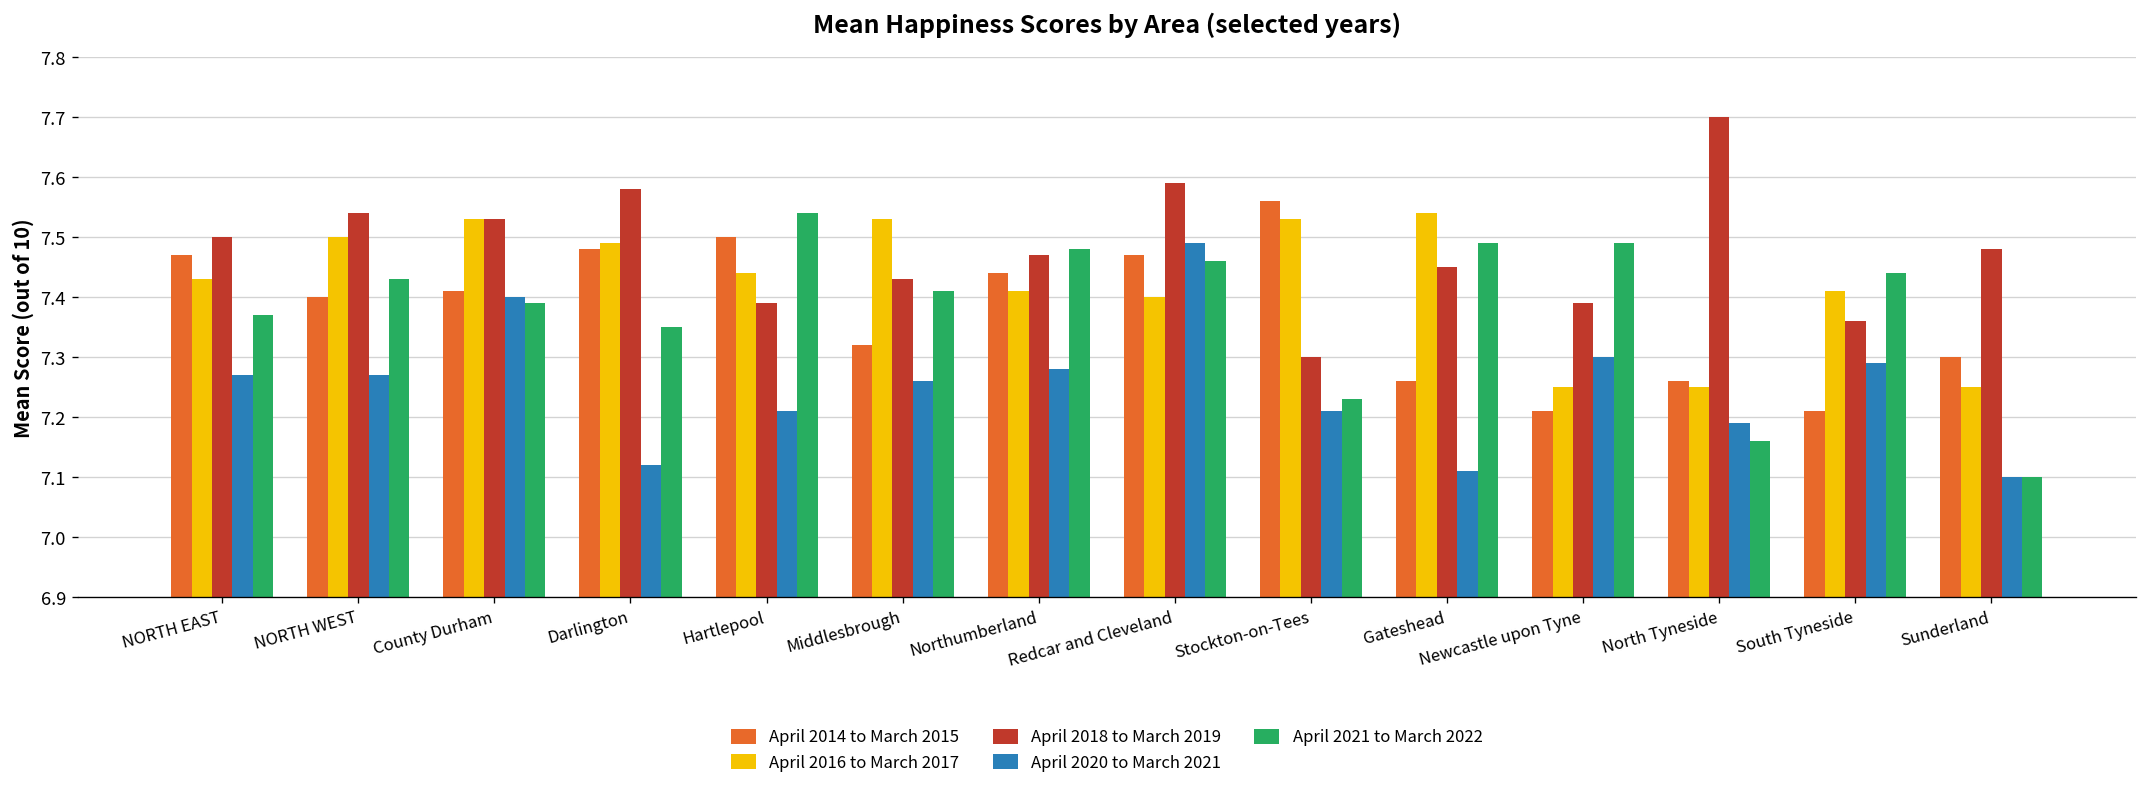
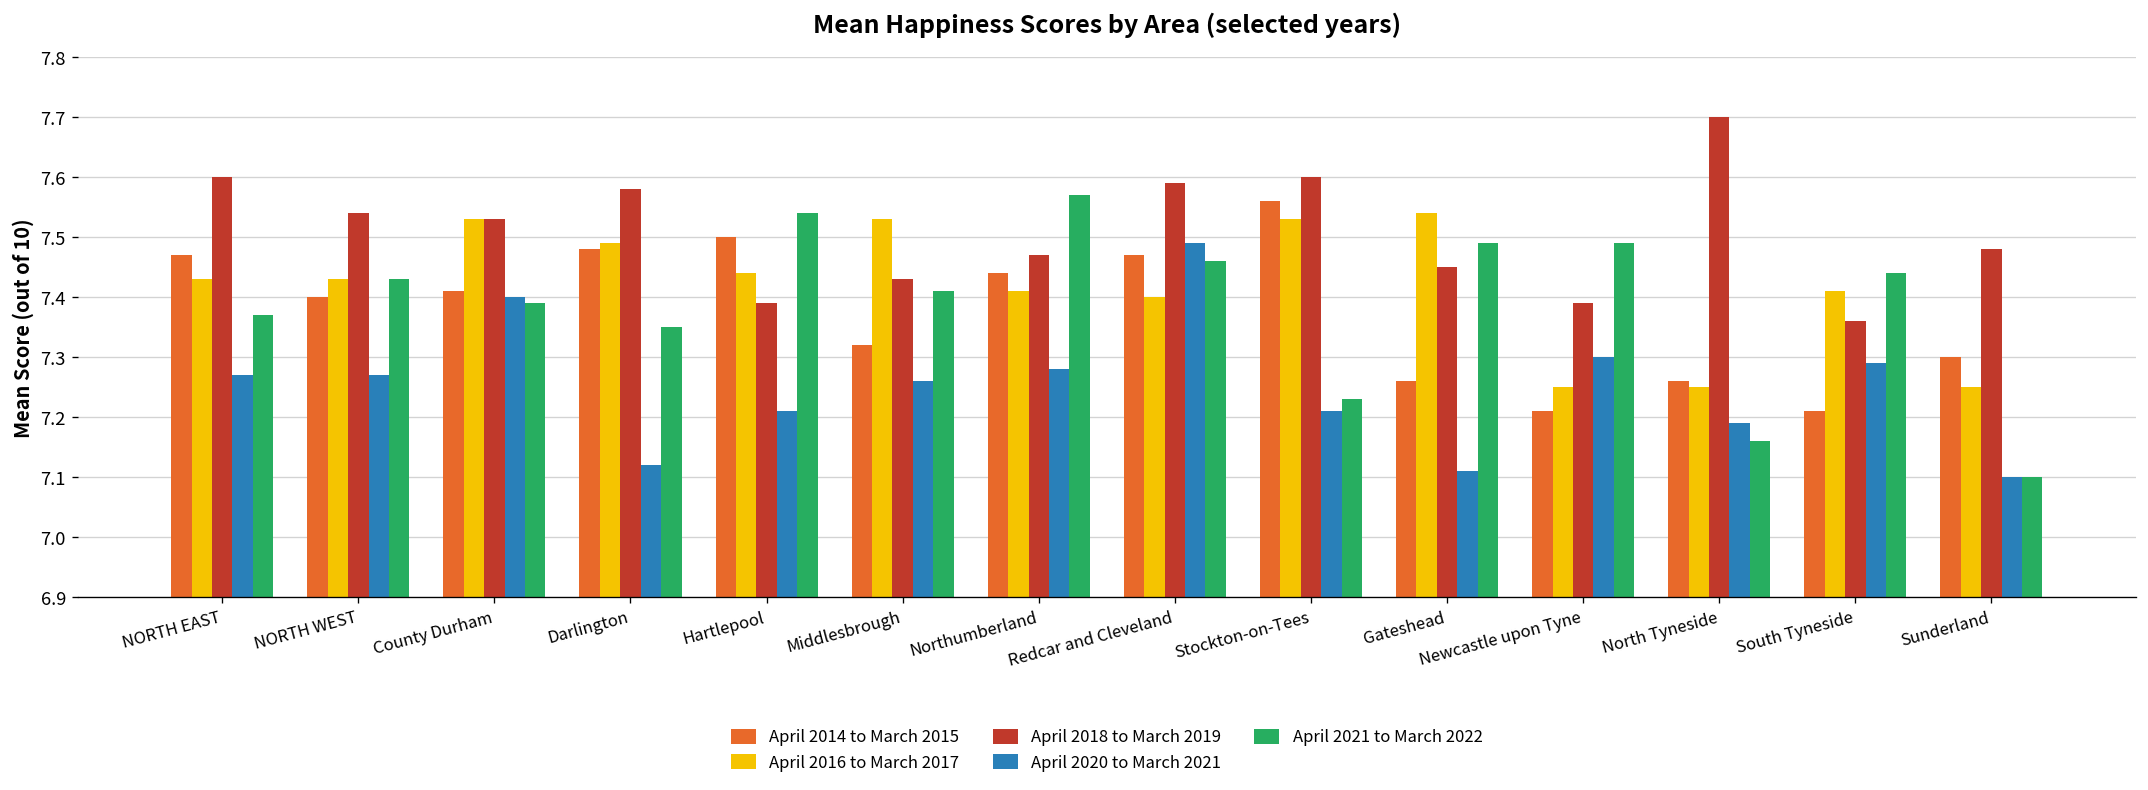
  {
    "April 2014 to March 2015": {
      "NORTH EAST": 7.47,
      "NORTH WEST": 7.40,
      "County Durham": 7.41,
      "Darlington": 7.48,
      "Hartlepool": 7.50,
      "Middlesbrough": 7.32,
      "Northumberland": 7.44,
      "Redcar and Cleveland": 7.47,
      "Stockton-on-Tees": 7.56,
      "Gateshead": 7.26,
      "Newcastle upon Tyne": 7.21,
      "North Tyneside": 7.26,
      "South Tyneside": 7.21,
      "Sunderland": 7.30
    },
    "April 2016 to March 2017": {
      "NORTH EAST": 7.43,
-     "NORTH WEST": 7.50,
+     "NORTH WEST": 7.43,
      "County Durham": 7.53,
      "Darlington": 7.49,
      "Hartlepool": 7.44,
      "Middlesbrough": 7.53,
      "Northumberland": 7.41,
      "Redcar and Cleveland": 7.40,
      "Stockton-on-Tees": 7.53,
      "Gateshead": 7.54,
      "Newcastle upon Tyne": 7.25,
      "North Tyneside": 7.25,
      "South Tyneside": 7.41,
      "Sunderland": 7.25
    },
    "April 2018 to March 2019": {
-     "NORTH EAST": 7.5,
+     "NORTH EAST": 7.6,
      "NORTH WEST": 7.54,
      "County Durham": 7.53,
      "Darlington": 7.58,
      "Hartlepool": 7.39,
      "Middlesbrough": 7.43,
      "Northumberland": 7.47,
      "Redcar and Cleveland": 7.59,
-     "Stockton-on-Tees": 7.3,
+     "Stockton-on-Tees": 7.6,
      "Gateshead": 7.45,
      "Newcastle upon Tyne": 7.39,
      "North Tyneside": 7.7,
      "South Tyneside": 7.36,
      "Sunderland": 7.48
    },
    "April 2020 to March 2021": {
      "NORTH EAST": 7.27,
      "NORTH WEST": 7.27,
      "County Durham": 7.40,
      "Darlington": 7.12,
      "Hartlepool": 7.21,
      "Middlesbrough": 7.26,
      "Northumberland": 7.28,
      "Redcar and Cleveland": 7.49,
      "Stockton-on-Tees": 7.21,
      "Gateshead": 7.11,
      "Newcastle upon Tyne": 7.30,
      "North Tyneside": 7.19,
      "South Tyneside": 7.29,
      "Sunderland": 7.10
    },
    "April 2021 to March 2022": {
      "NORTH EAST": 7.37,
      "NORTH WEST": 7.43,
      "County Durham": 7.39,
      "Darlington": 7.35,
      "Hartlepool": 7.54,
      "Middlesbrough": 7.41,
-     "Northumberland": 7.48,
+     "Northumberland": 7.57,
      "Redcar and Cleveland": 7.46,
      "Stockton-on-Tees": 7.23,
      "Gateshead": 7.49,
      "Newcastle upon Tyne": 7.49,
      "North Tyneside": 7.16,
      "South Tyneside": 7.44,
      "Sunderland": 7.10
    }
  }
